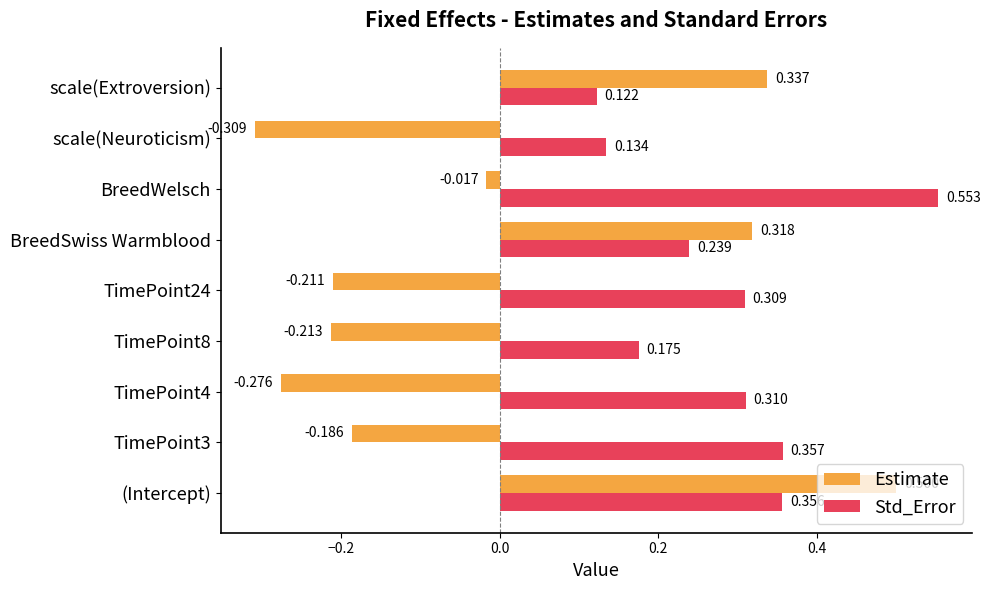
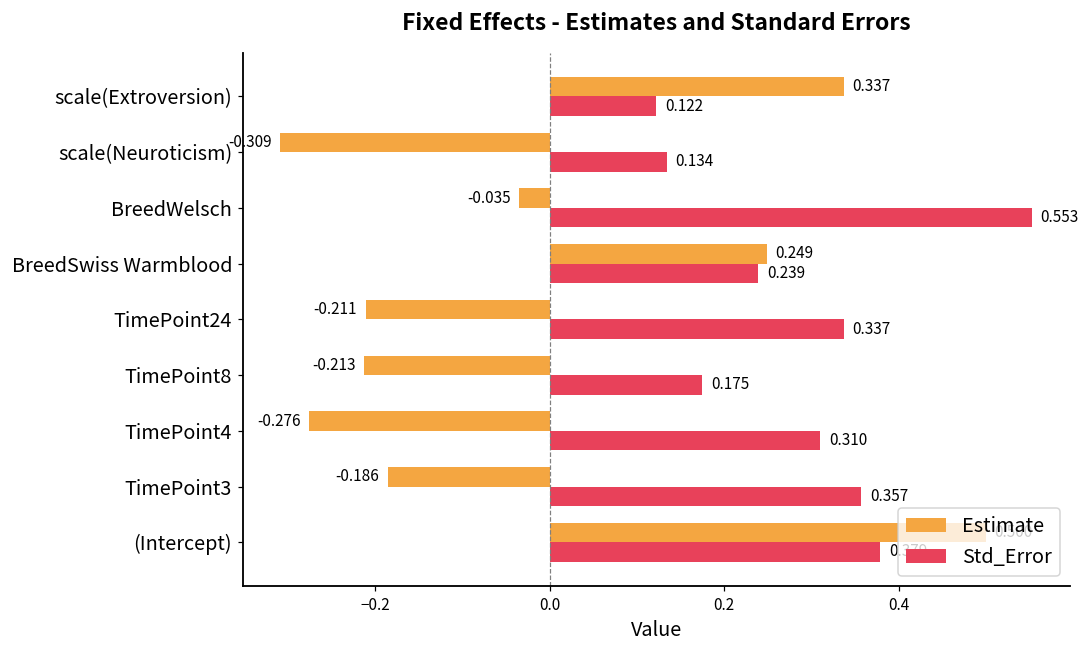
  {
    "Estimate": {
      "scale(Extroversion)": 0.337,
      "scale(Neuroticism)": -0.309,
-     "BreedWelsch": -0.017,
-     "BreedSwiss Warmblood": 0.318,
+     "BreedWelsch": -0.035,
+     "BreedSwiss Warmblood": 0.249,
      "TimePoint24": -0.211,
      "TimePoint8": -0.213,
      "TimePoint4": -0.276,
      "TimePoint3": -0.186
    },
    "Std_Error": {
      "scale(Extroversion)": 0.122,
      "scale(Neuroticism)": 0.134,
      "BreedWelsch": 0.553,
      "BreedSwiss Warmblood": 0.239,
-     "TimePoint24": 0.309,
+     "TimePoint24": 0.337,
      "TimePoint8": 0.175,
      "TimePoint4": 0.310,
      "TimePoint3": 0.357,
-     "(Intercept)": 0.36
+     "(Intercept)": 0.38
    }
  }
